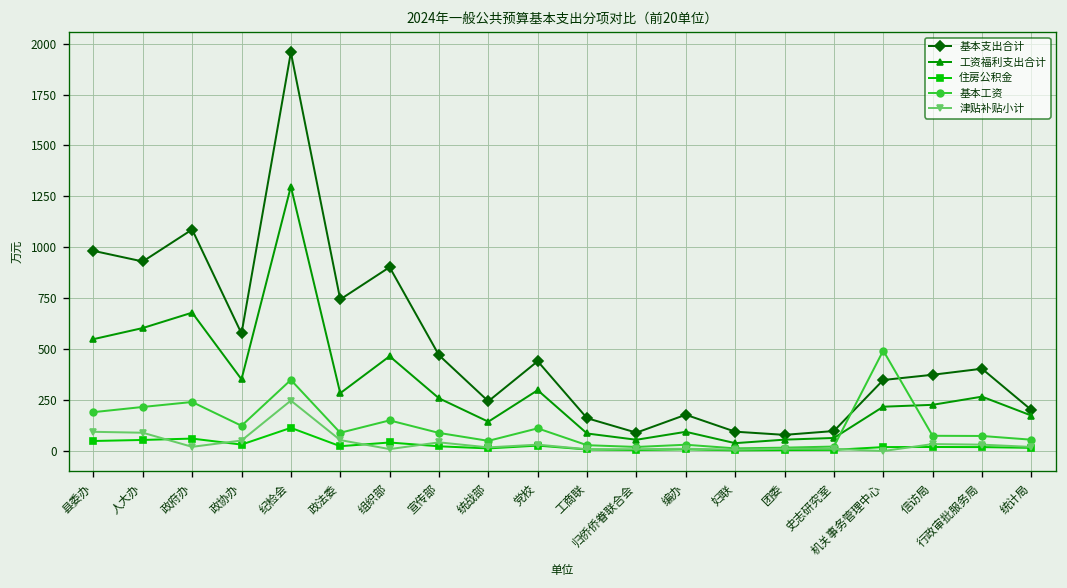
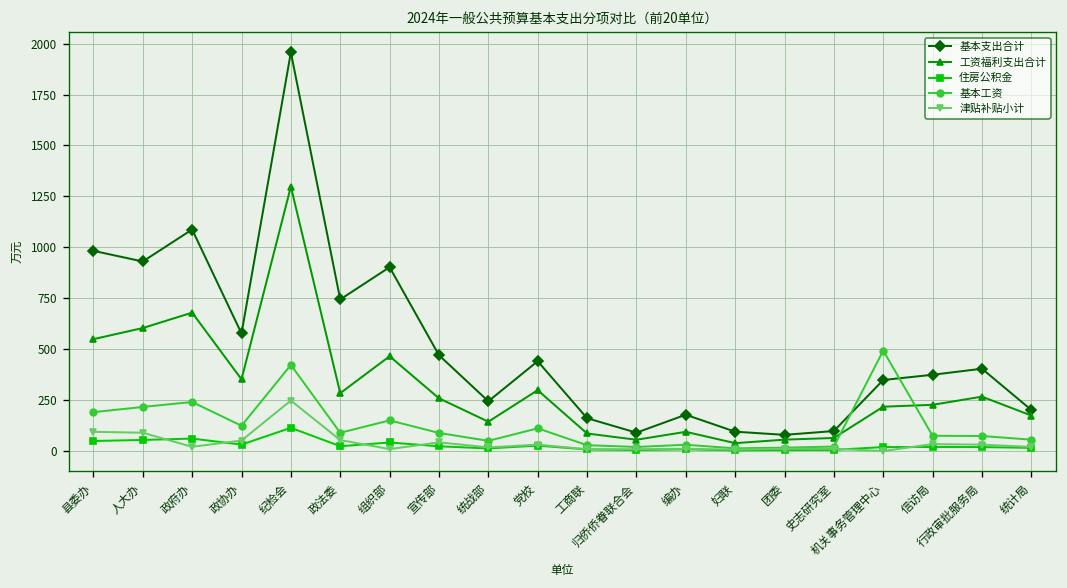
  {
    "基本工资": {
      "县委办": 190,
      "人大办": 220,
      "政府办": 240,
      "政协办": 120,
-     "纪检会": 350,
+     "纪检会": 420,
      "政法委": 90,
      "组织部": 150,
      "宣传部": 90,
      "统战部": 50,
      "党校": 110,
      "工商联": 30,
      "编办": 30,
      "机关事务管理中心": 490,
      "信访局": 70,
      "行政审批服务局": 70,
      "统计局": 60
    },
    "津贴补贴小计": {
      "县委办": 90,
      "人大办": 90,
      "政府办": 20,
      "政协办": 50,
      "纪检会": 250,
      "政法委": 50,
      "组织部": 10,
      "宣传部": 40,
      "机关事务管理中心": 0
    }
  }
